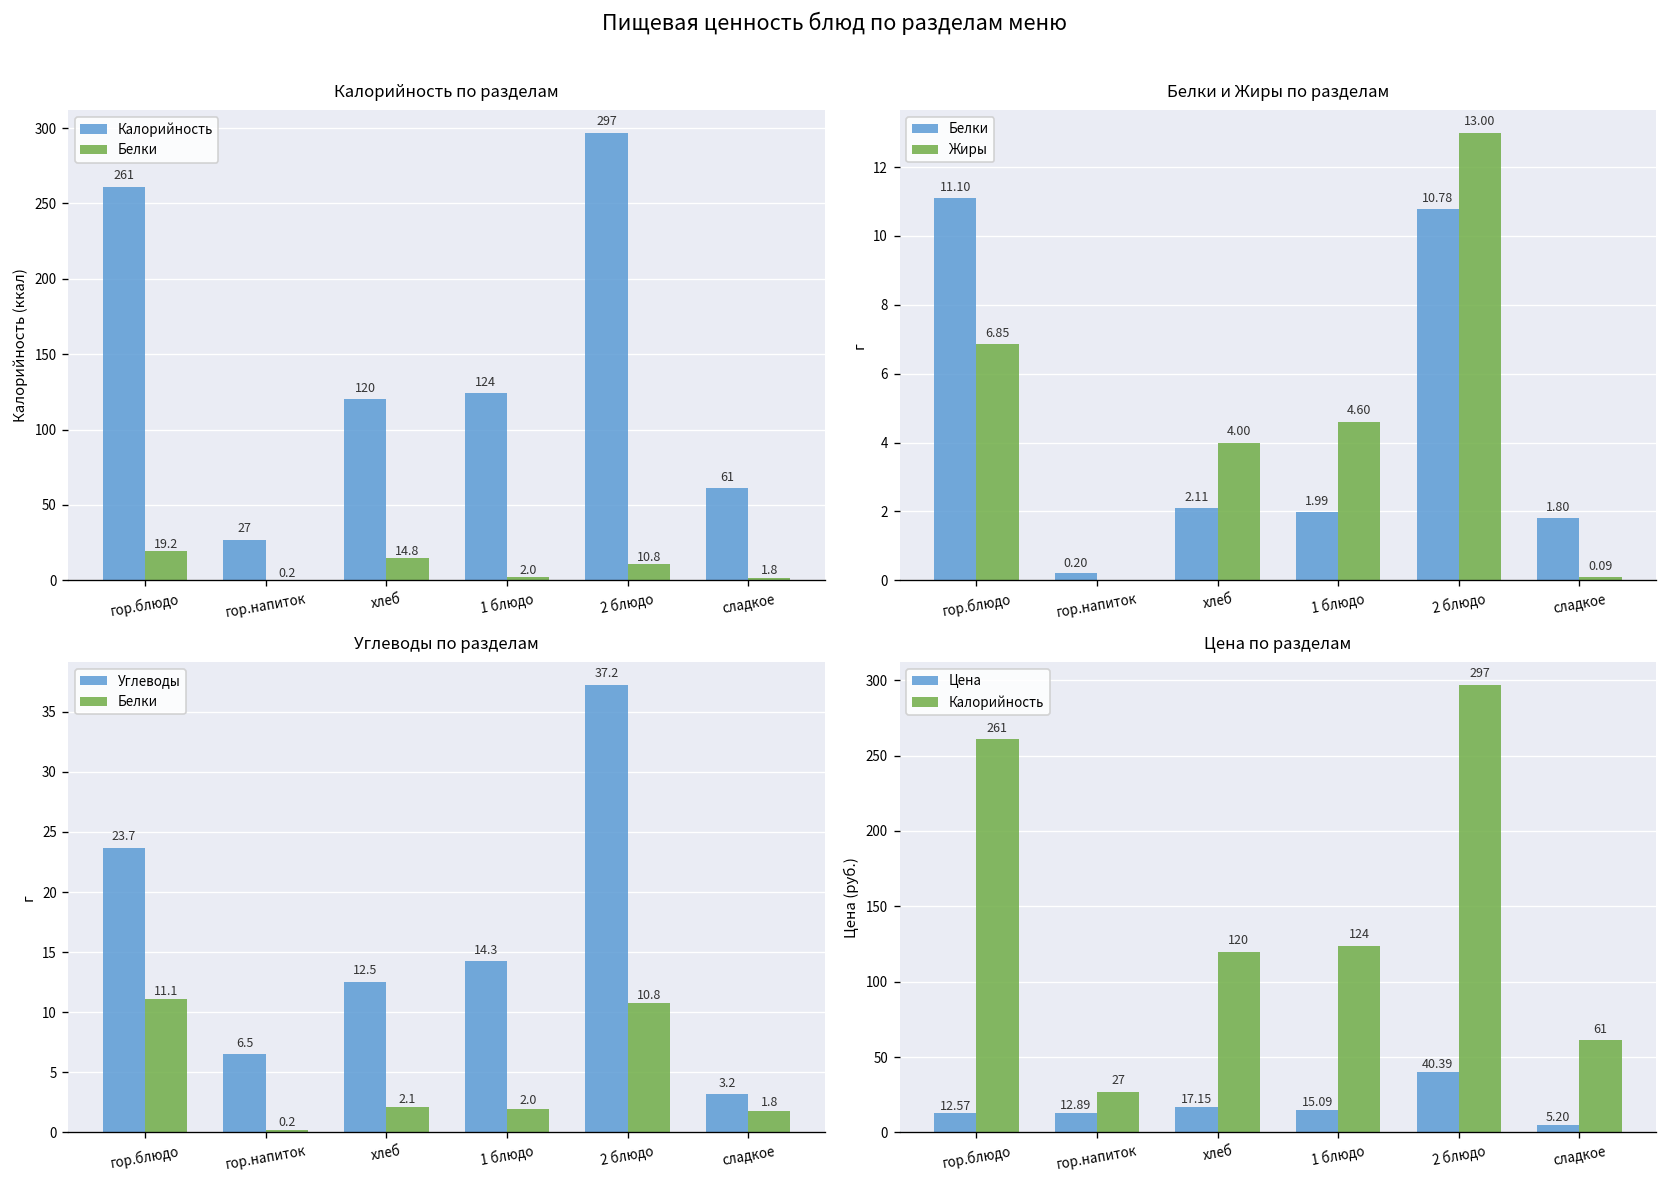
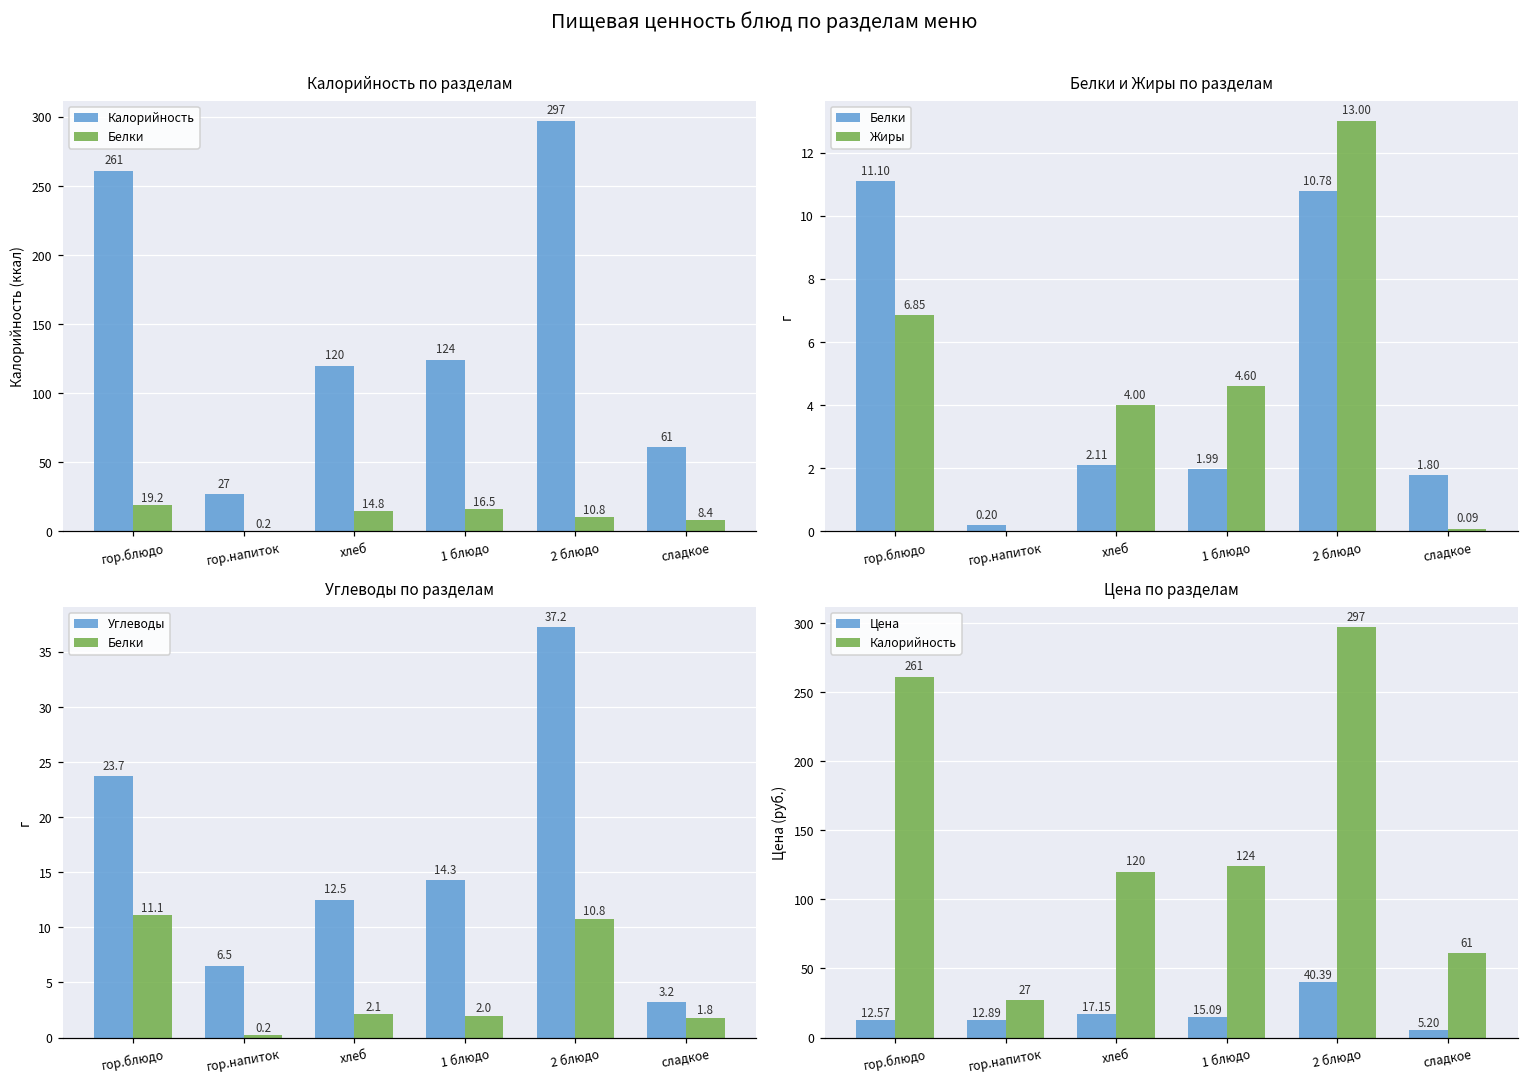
  {
    "Калорийность по разделам": {
      "Белки": {
        "гор.блюдо": 19.2,
        "гор.напиток": 0.2,
        "хлеб": 14.8,
-       "1 блюдо": 2.0,
+       "1 блюдо": 16.5,
        "2 блюдо": 10.8,
-       "сладкое": 1.8
+       "сладкое": 8.4
      }
    },
    "Белки и Жиры по разделам": {
      "Жиры": {
        "гор.блюдо": 6.85,
        "хлеб": 4.00,
        "1 блюдо": 4.60,
        "2 блюдо": 13.00,
        "сладкое": 0.09
      }
    },
    "Углеводы по разделам": {
      "Углеводы": {
        "гор.блюдо": 23.7,
        "гор.напиток": 6.5,
        "хлеб": 12.5,
        "1 блюдо": 14.3,
        "2 блюдо": 37.2,
        "сладкое": 3.2
      },
      "Белки": {
        "гор.блюдо": 11.1,
        "гор.напиток": 0.2,
        "хлеб": 2.1,
        "1 блюдо": 2.0,
        "2 блюдо": 10.8,
        "сладкое": 1.8
      }
    },
    "Цена по разделам": {
      "Цена": {
        "гор.блюдо": 12.57,
        "гор.напиток": 12.89,
        "хлеб": 17.15,
        "1 блюдо": 15.09,
        "2 блюдо": 40.39,
        "сладкое": 5.20
      },
      "Калорийность": {
        "гор.блюдо": 261,
        "гор.напиток": 27,
        "хлеб": 120,
        "1 блюдо": 124,
        "2 блюдо": 297,
        "сладкое": 61
      }
    }
  }
